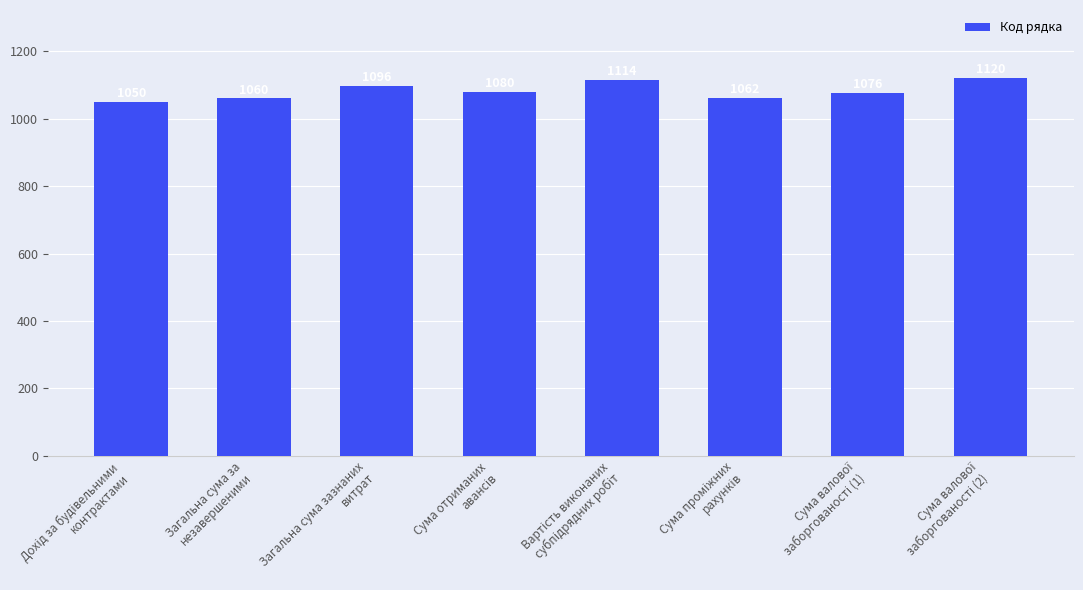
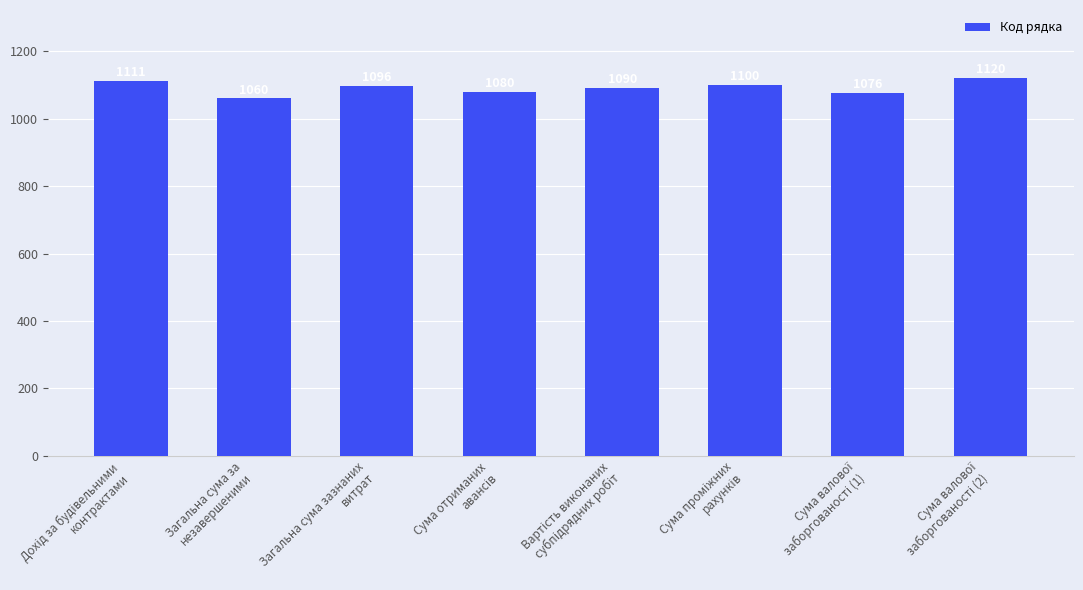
  {
-   "Дохід за будівельними контрактами": 1050,
+   "Дохід за будівельними контрактами": 1110,
    "Загальна сума за незавершеними": 1060,
    "Загальна сума зазнаних витрат": 1100,
    "Сума отриманих авансів": 1080,
-   "Вартість виконаних субпідрядних робіт": 1110,
-   "Сума проміжних рахунків": 1060,
+   "Вартість виконаних субпідрядних робіт": 1090,
+   "Сума проміжних рахунків": 1100,
    "Сума валової заборгованості (1)": 1080,
    "Сума валової заборгованості (2)": 1120
  }
